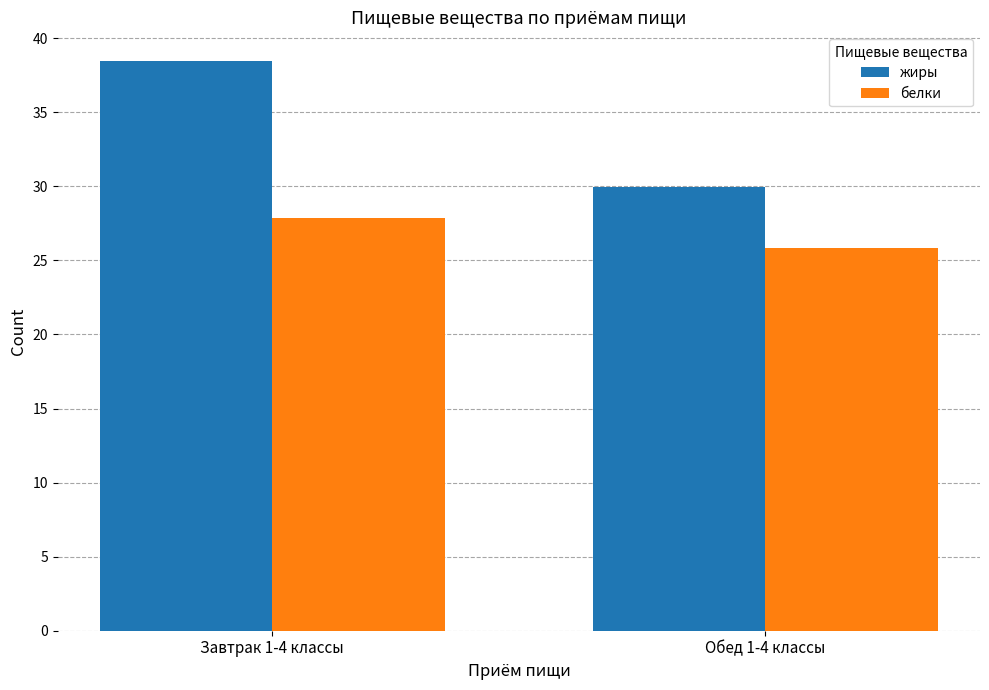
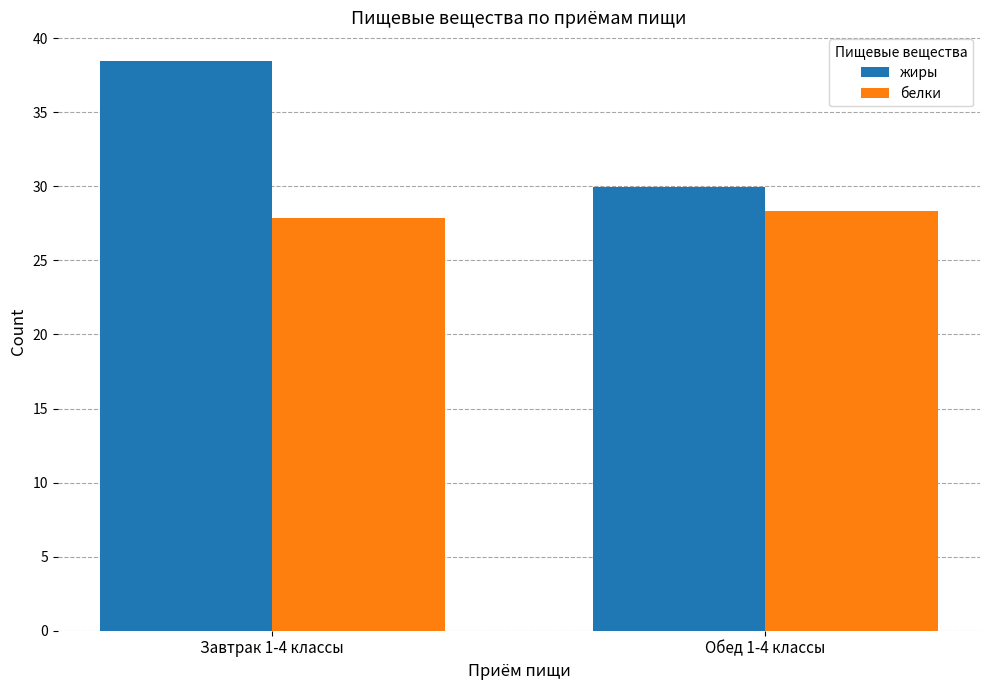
  {
    "жиры": {
      "Завтрак 1-4 классы": 38.5,
      "Обед 1-4 классы": 29.9
    },
    "белки": {
      "Завтрак 1-4 классы": 27.9,
-     "Обед 1-4 классы": 25.8
+     "Обед 1-4 классы": 28.3
    }
  }
